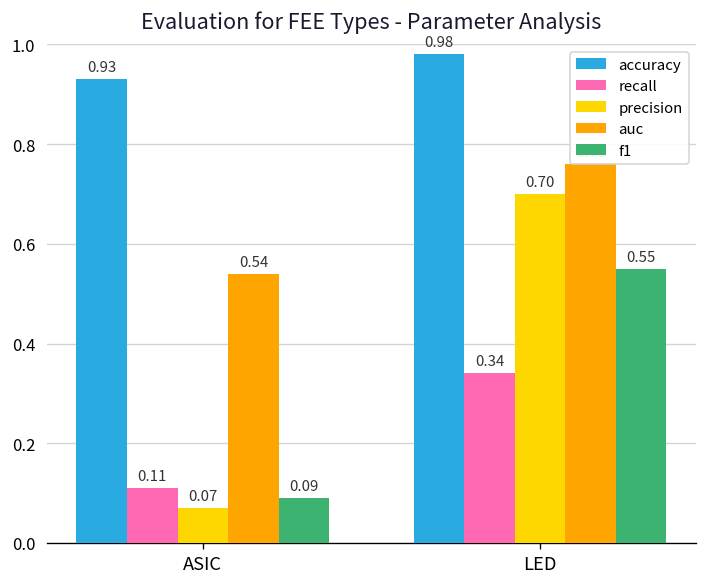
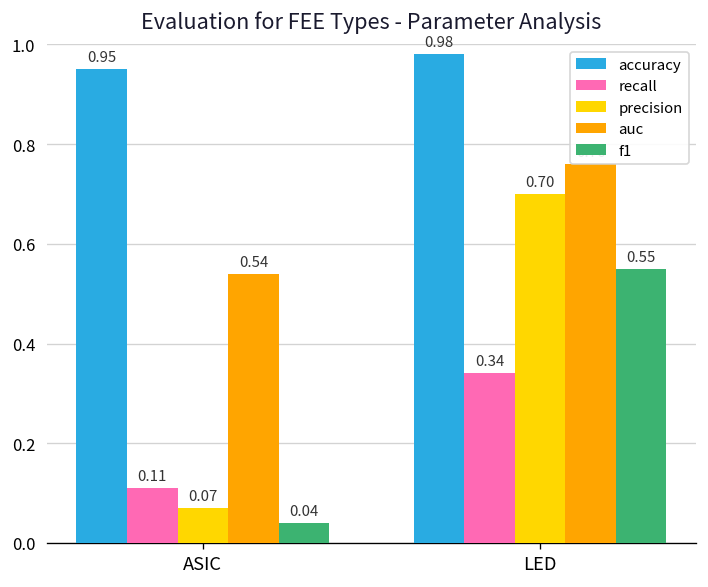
  {
    "accuracy": {
-     "ASIC": 0.93,
+     "ASIC": 0.95,
      "LED": 0.98
    },
    "recall": {
      "ASIC": 0.11,
      "LED": 0.34
    },
    "f1": {
-     "ASIC": 0.09,
+     "ASIC": 0.04,
      "LED": 0.55
    }
  }
